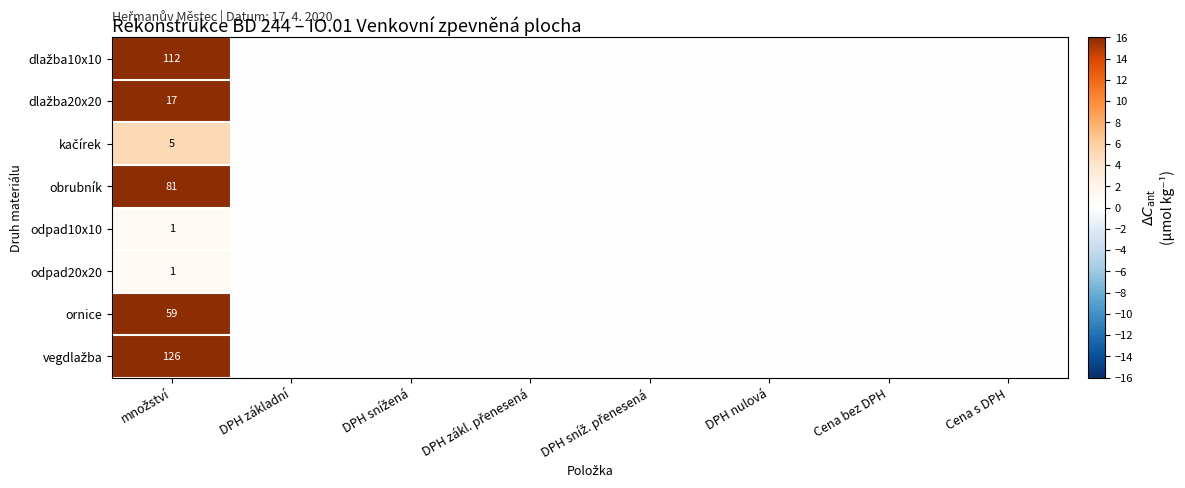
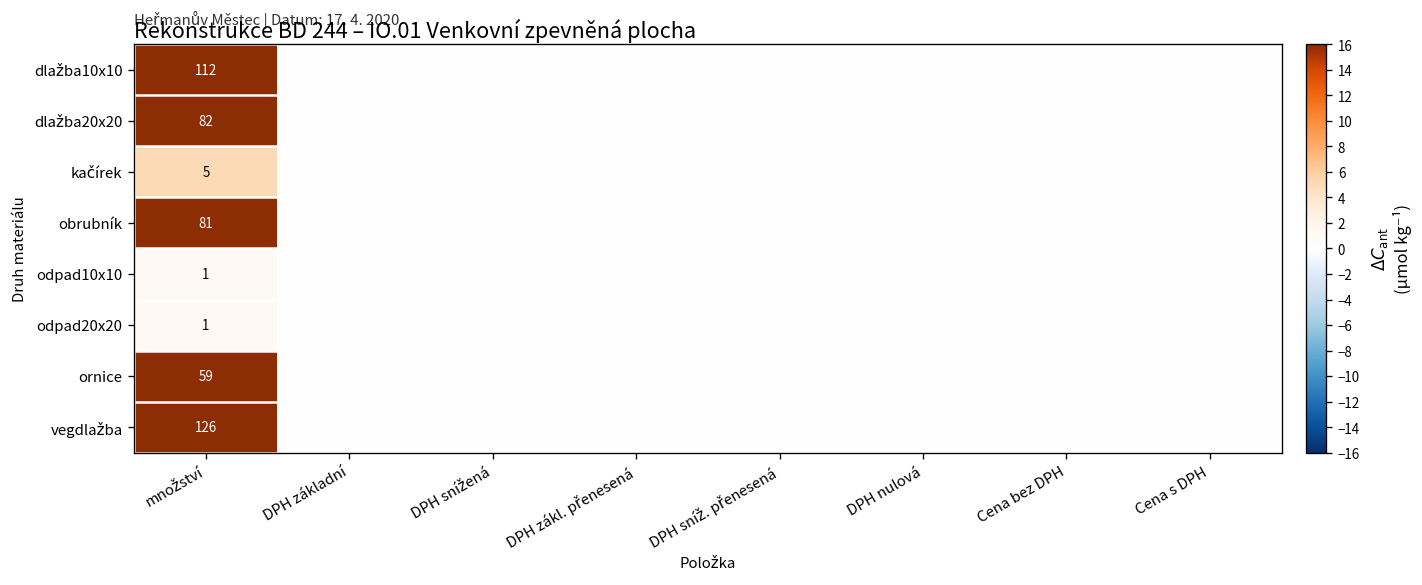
  {
    "dlažba10x10": {
      "množství": 112
    },
    "dlažba20x20": {
-     "množství": 17
+     "množství": 82
    },
    "kačírek": {
      "množství": 5
    },
    "obrubník": {
      "množství": 81
    },
    "odpad10x10": {
      "množství": 1
    },
    "odpad20x20": {
      "množství": 1
    },
    "ornice": {
      "množství": 59
    },
    "vegdlažba": {
      "množství": 126
    }
  }
